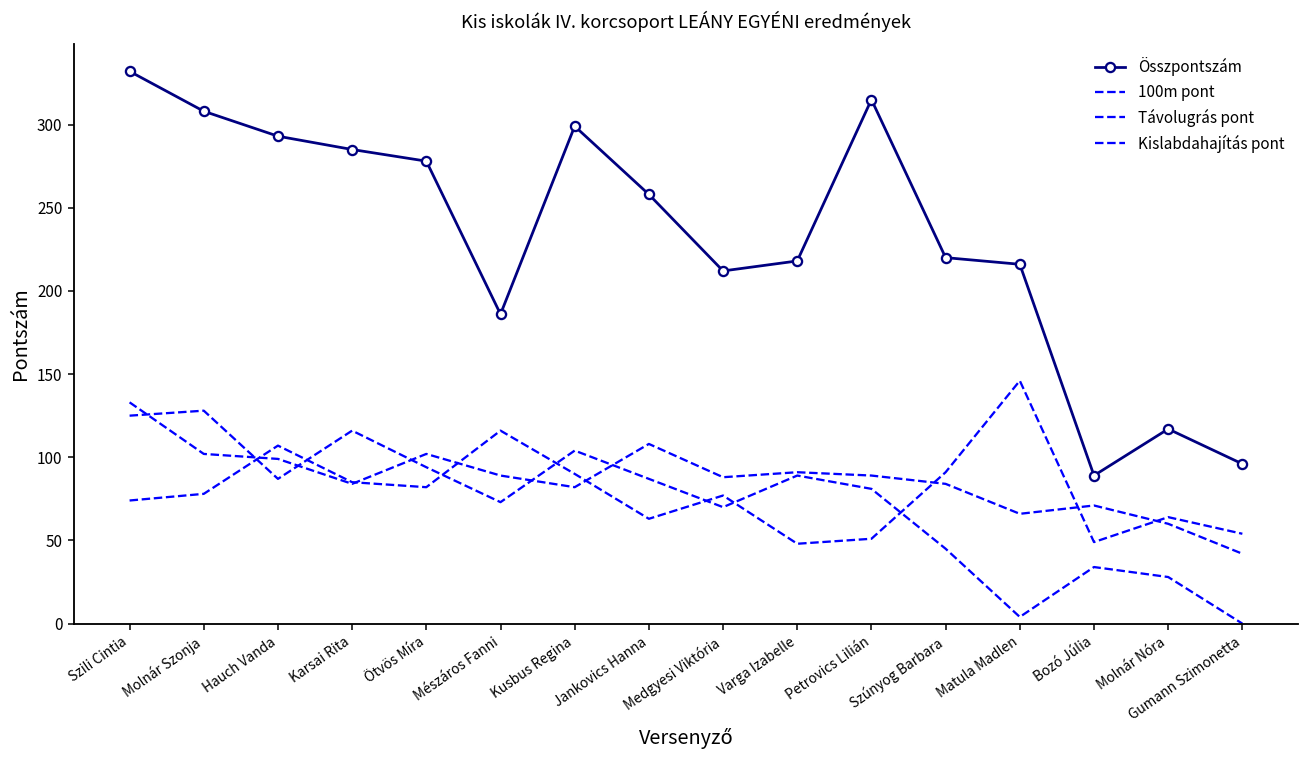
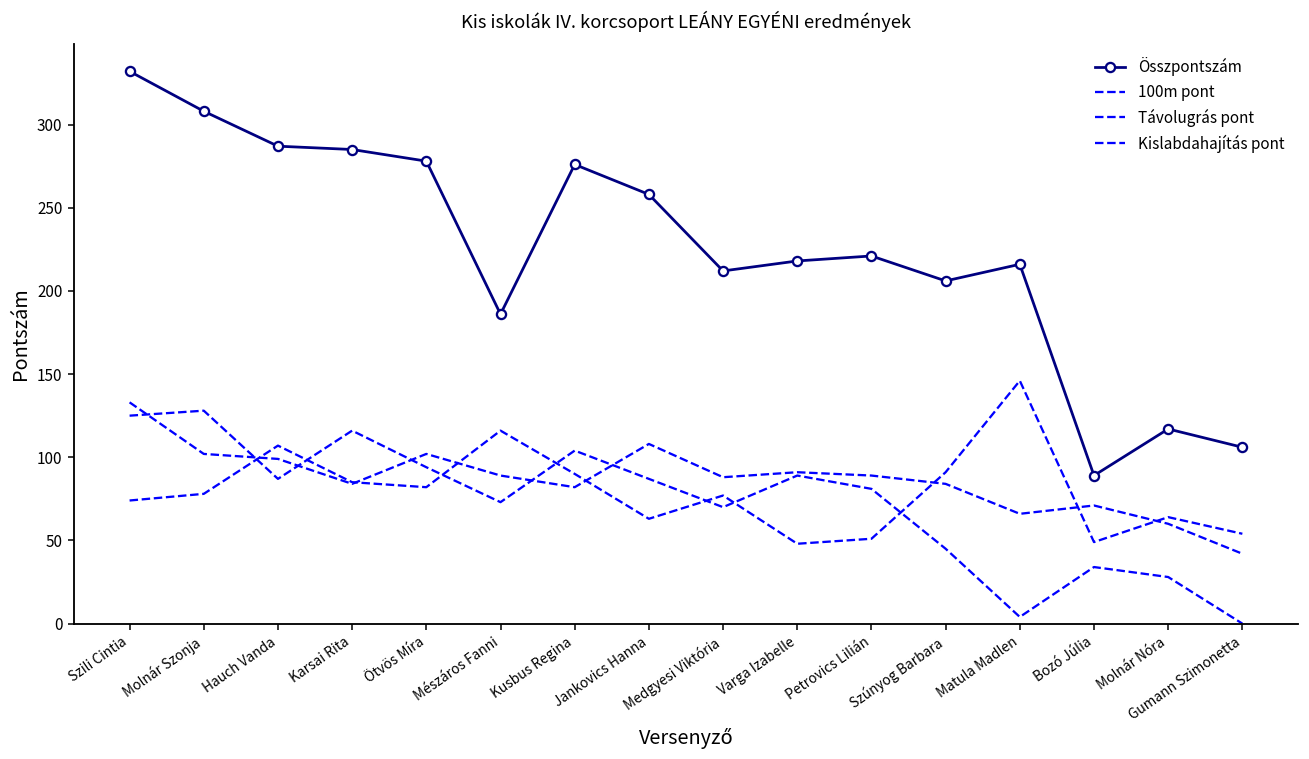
  {
    "Összpontszám": {
      "Szili Cintia": 332,
      "Molnár Szonja": 308,
-     "Hauch Vanda": 293,
+     "Hauch Vanda": 287,
      "Karsai Rita": 285,
      "Ötvös Míra": 278,
      "Mészáros Fanni": 186,
-     "Kusbus Regina": 299,
+     "Kusbus Regina": 276,
      "Jankovics Hanna": 258,
      "Medgyesi Viktória": 212,
      "Varga Izabelle": 218,
-     "Petrovics Lilián": 315,
-     "Szúnyog Barbara": 220,
+     "Petrovics Lilián": 221,
+     "Szúnyog Barbara": 206,
      "Matula Madlen": 216,
      "Bozó Júlia": 89,
      "Molnár Nóra": 117,
-     "Gumann Szimonetta": 96
+     "Gumann Szimonetta": 106
    }
  }
